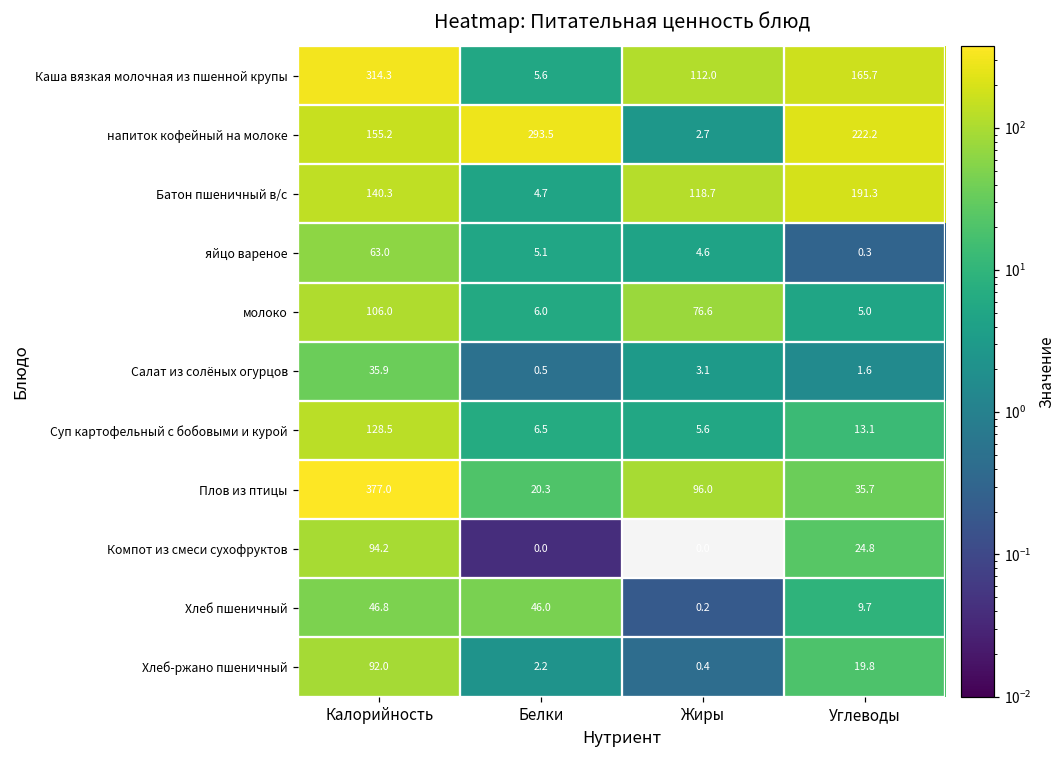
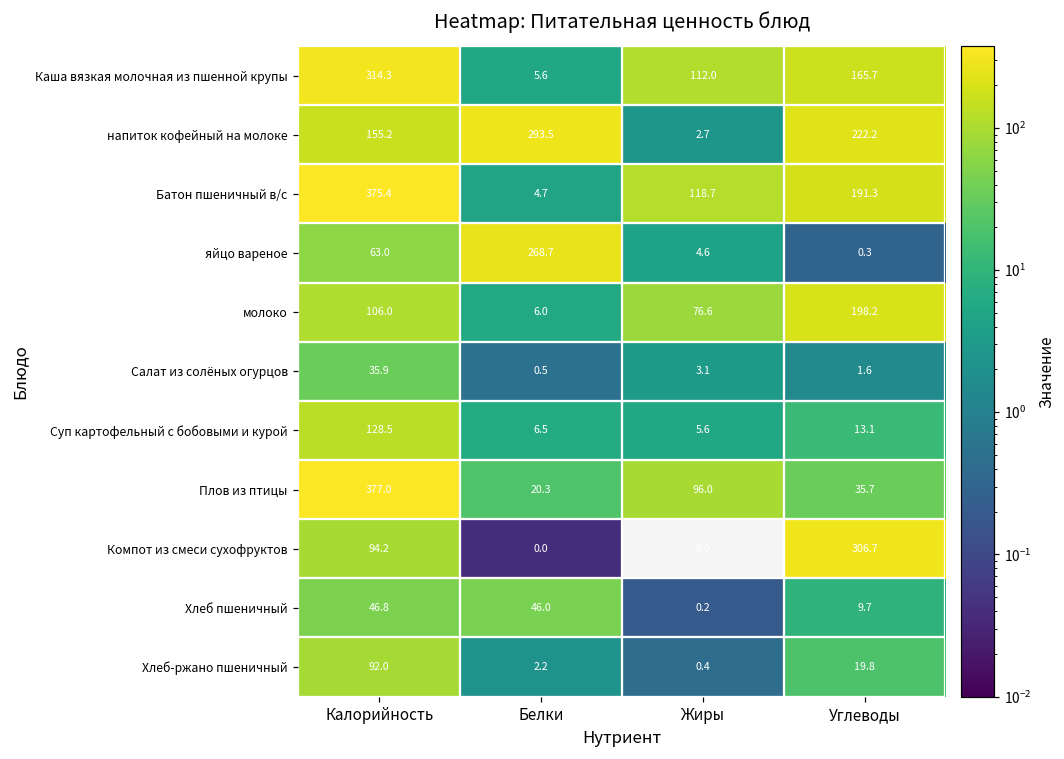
  {
    "Каша вязкая молочная из пшенной крупы": {
      "Калорийность": 314.3,
      "Белки": 5.6,
      "Жиры": 112.0,
      "Углеводы": 165.7
    },
    "напиток кофейный на молоке": {
      "Калорийность": 155.2,
      "Белки": 293.5,
      "Жиры": 2.7,
      "Углеводы": 222.2
    },
    "Батон пшеничный в/с": {
-     "Калорийность": 140.3,
+     "Калорийность": 375.4,
      "Белки": 4.7,
      "Жиры": 118.7,
      "Углеводы": 191.3
    },
    "яйцо вареное": {
      "Калорийность": 63.0,
-     "Белки": 5.1,
+     "Белки": 268.7,
      "Жиры": 4.6,
      "Углеводы": 0.3
    },
    "молоко": {
      "Калорийность": 106.0,
      "Белки": 6.0,
      "Жиры": 76.6,
-     "Углеводы": 5.0
+     "Углеводы": 198.2
    },
    "Салат из солёных огурцов": {
      "Калорийность": 35.9,
      "Белки": 0.5,
      "Жиры": 3.1,
      "Углеводы": 1.6
    },
    "Суп картофельный с бобовыми и курой": {
      "Калорийность": 128.5,
      "Белки": 6.5,
      "Жиры": 5.6,
      "Углеводы": 13.1
    },
    "Плов из птицы": {
      "Калорийность": 377.0,
      "Белки": 20.3,
      "Жиры": 96.0,
      "Углеводы": 35.7
    },
    "Компот из смеси сухофруктов": {
      "Калорийность": 94.2,
      "Белки": 0.0,
-     "Углеводы": 24.8
+     "Углеводы": 306.7
    },
    "Хлеб пшеничный": {
      "Калорийность": 46.8,
      "Белки": 46.0,
      "Жиры": 0.2,
      "Углеводы": 9.7
    },
    "Хлеб-ржано пшеничный": {
      "Калорийность": 92.0,
      "Белки": 2.2,
      "Жиры": 0.4,
      "Углеводы": 19.8
    }
  }
